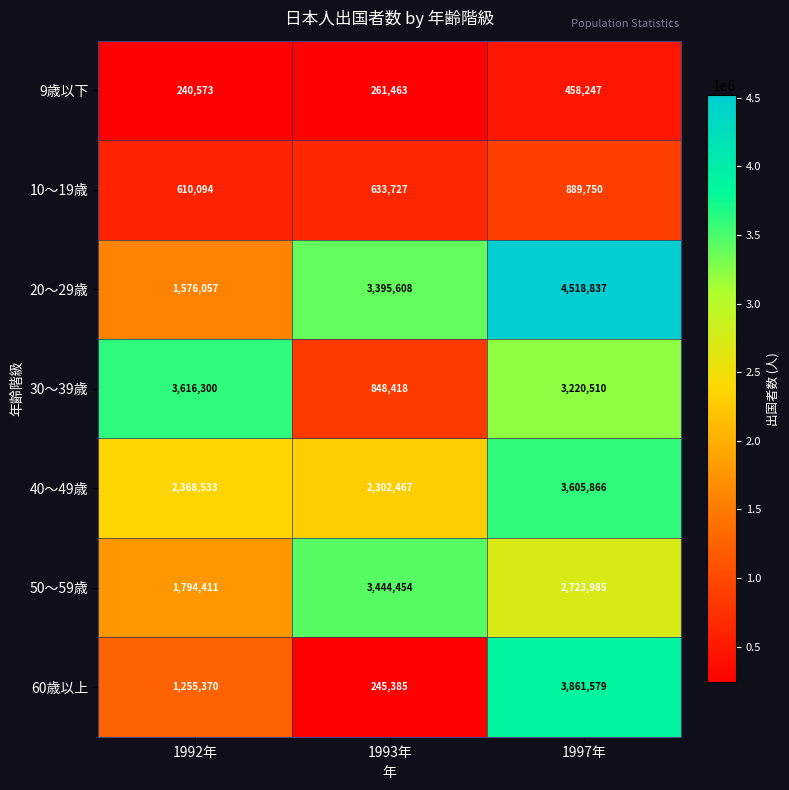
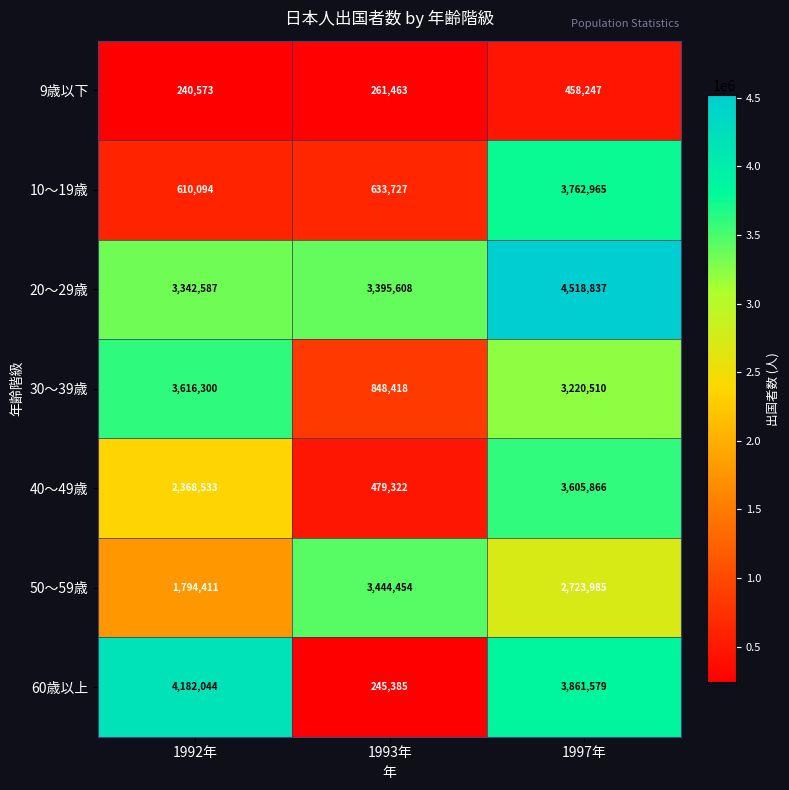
  {
    "9歳以下": {
      "1992年": "240,573",
      "1993年": "261,463",
      "1997年": "458,247"
    },
    "10～19歳": {
      "1992年": "610,094",
      "1993年": "633,727",
-     "1997年": "889,750"
+     "1997年": "3,762,965"
    },
    "20～29歳": {
-     "1992年": "1,576,057",
+     "1992年": "3,342,587",
      "1993年": "3,395,608",
      "1997年": "4,518,837"
    },
    "30～39歳": {
      "1992年": "3,616,300",
      "1993年": "848,418",
      "1997年": "3,220,510"
    },
    "40～49歳": {
      "1992年": "2,368,533",
-     "1993年": "2,302,467",
+     "1993年": "479,322",
      "1997年": "3,605,866"
    },
    "50～59歳": {
      "1992年": "1,794,411",
      "1993年": "3,444,454",
      "1997年": "2,723,985"
    },
    "60歳以上": {
-     "1992年": "1,255,370",
+     "1992年": "4,182,044",
      "1993年": "245,385",
      "1997年": "3,861,579"
    }
  }
